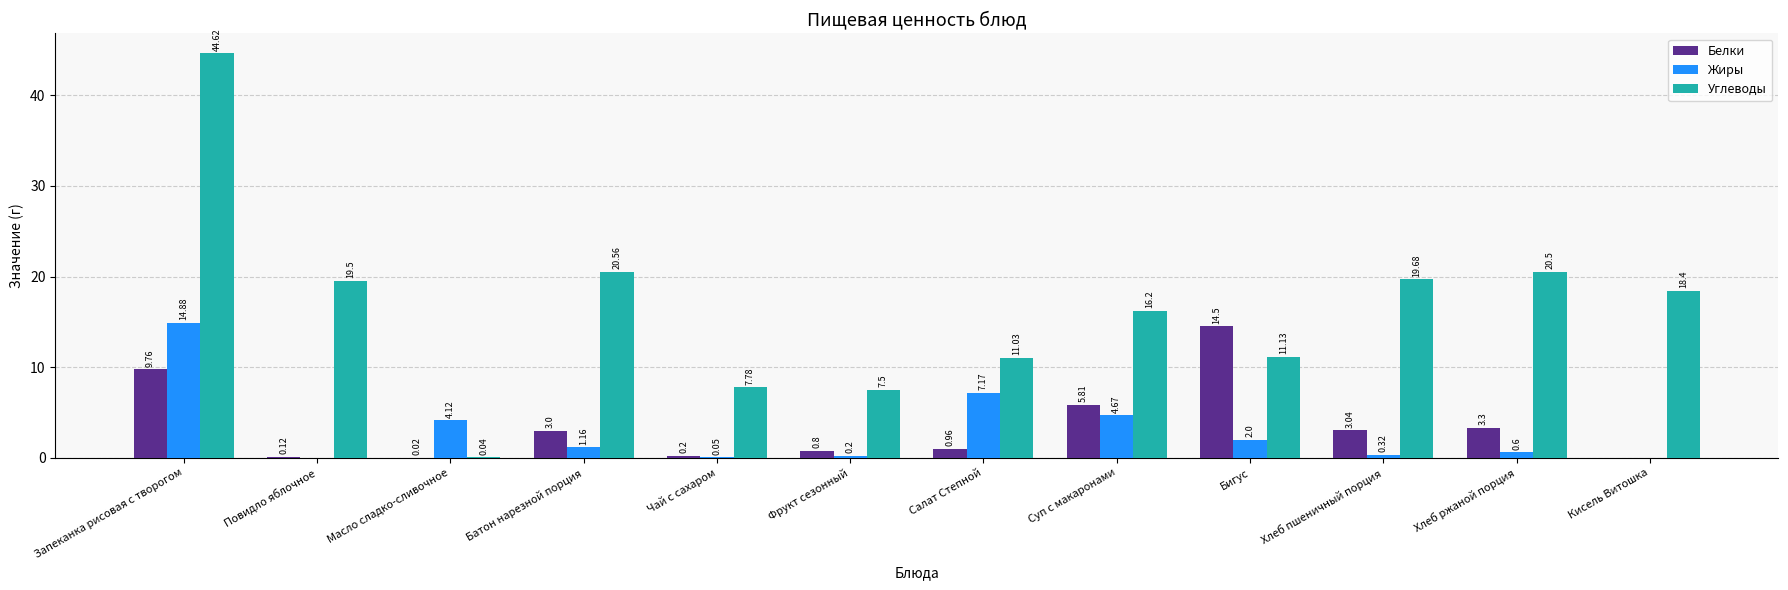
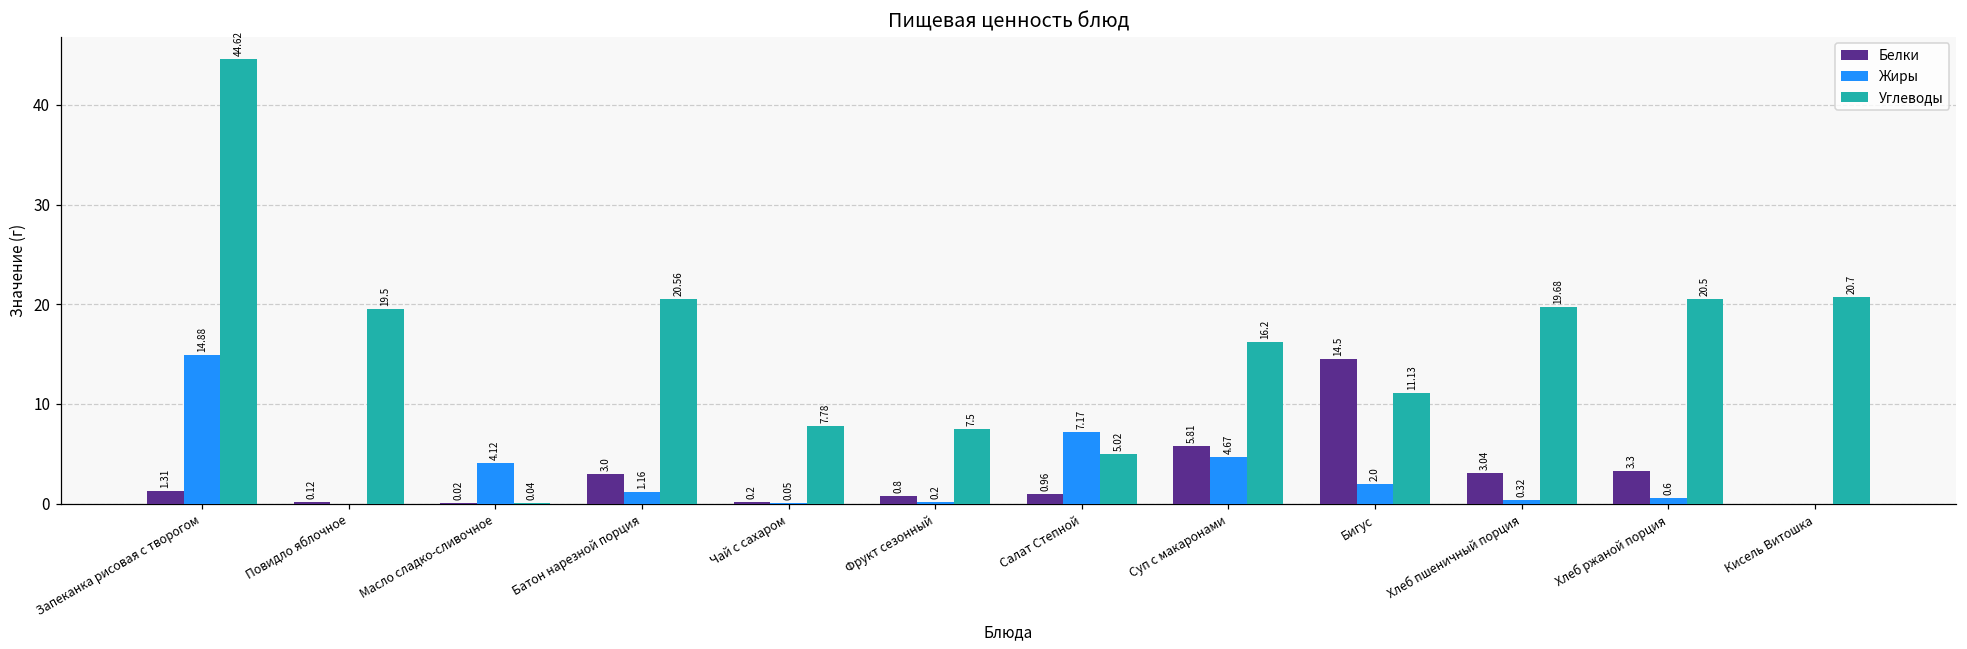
  {
    "Белки": {
-     "Запеканка рисовая с творогом": 9.76,
+     "Запеканка рисовая с творогом": 1.31,
      "Повидло яблочное": 0.12,
      "Масло сладко-сливочное": 0.02,
      "Батон нарезной порция": 3.0,
      "Чай с сахаром": 0.2,
      "Фрукт сезонный": 0.8,
      "Салат Степной": 0.96,
      "Суп с макаронами": 5.81,
      "Бигус": 14.5,
      "Хлеб пшеничный порция": 3.04,
      "Хлеб ржаной порция": 3.3
    },
    "Жиры": {
      "Запеканка рисовая с творогом": 14.88,
      "Масло сладко-сливочное": 4.12,
      "Батон нарезной порция": 1.16,
      "Чай с сахаром": 0.05,
      "Фрукт сезонный": 0.2,
      "Салат Степной": 7.17,
      "Суп с макаронами": 4.67,
      "Бигус": 2.0,
      "Хлеб пшеничный порция": 0.32,
      "Хлеб ржаной порция": 0.6
    },
    "Углеводы": {
      "Запеканка рисовая с творогом": 44.62,
      "Повидло яблочное": 19.5,
      "Масло сладко-сливочное": 0.04,
      "Батон нарезной порция": 20.56,
      "Чай с сахаром": 7.78,
      "Фрукт сезонный": 7.5,
-     "Салат Степной": 11.03,
+     "Салат Степной": 5.02,
      "Суп с макаронами": 16.2,
      "Бигус": 11.13,
      "Хлеб пшеничный порция": 19.68,
      "Хлеб ржаной порция": 20.5,
-     "Кисель Витошка": 18.4
+     "Кисель Витошка": 20.7
    }
  }
